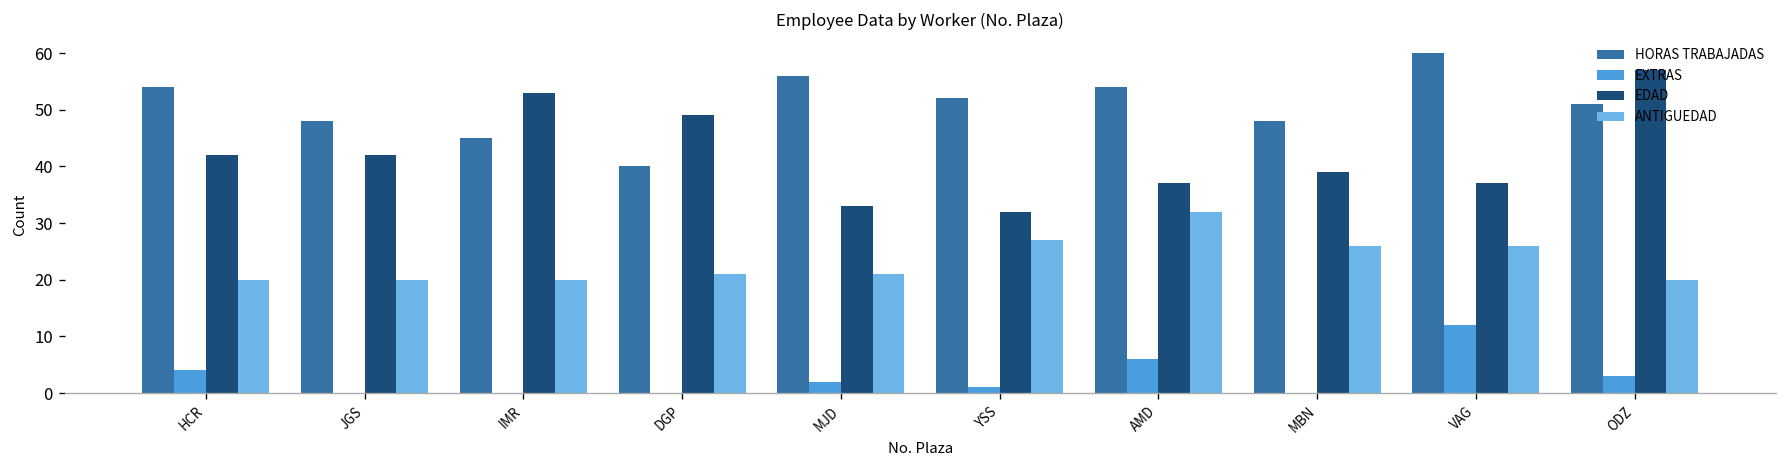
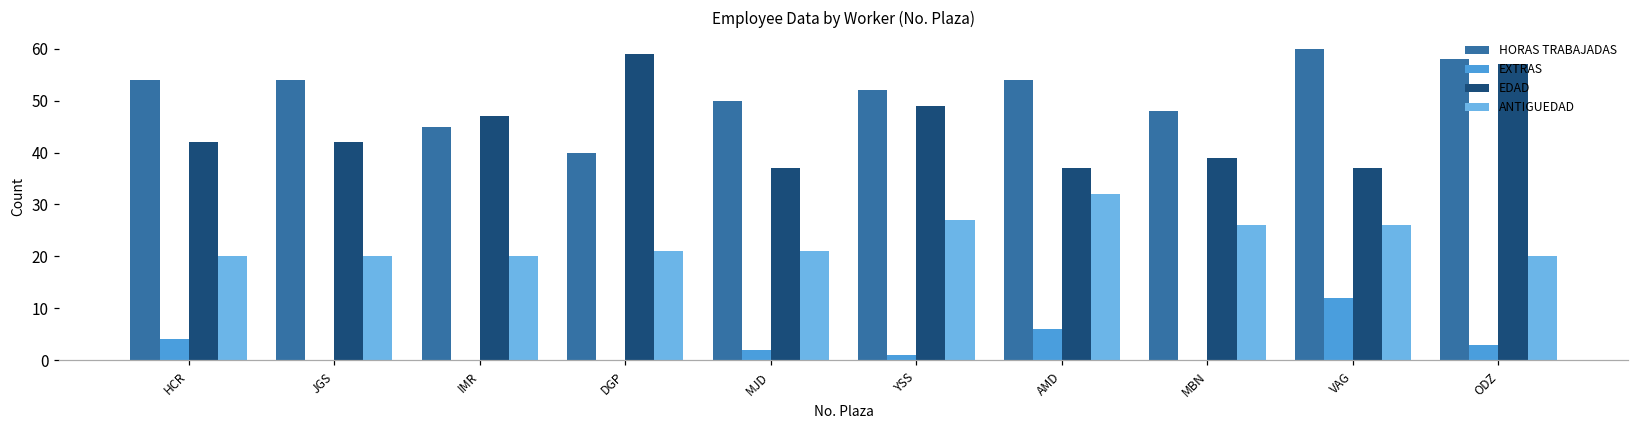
  {
    "HORAS TRABAJADAS": {
      "HCR": 54,
-     "JGS": 48,
+     "JGS": 54,
      "IMR": 45,
      "DGP": 40,
-     "MJD": 56,
+     "MJD": 50,
      "YSS": 52,
      "AMD": 54,
      "MBN": 48,
      "VAG": 60,
-     "ODZ": 51
+     "ODZ": 58
    },
    "EDAD": {
      "HCR": 42,
      "JGS": 42,
-     "IMR": 53,
-     "DGP": 49,
-     "MJD": 33,
-     "YSS": 32,
+     "IMR": 47,
+     "DGP": 59,
+     "MJD": 37,
+     "YSS": 49,
      "AMD": 37,
      "MBN": 39,
      "VAG": 37,
      "ODZ": 57
    }
  }
